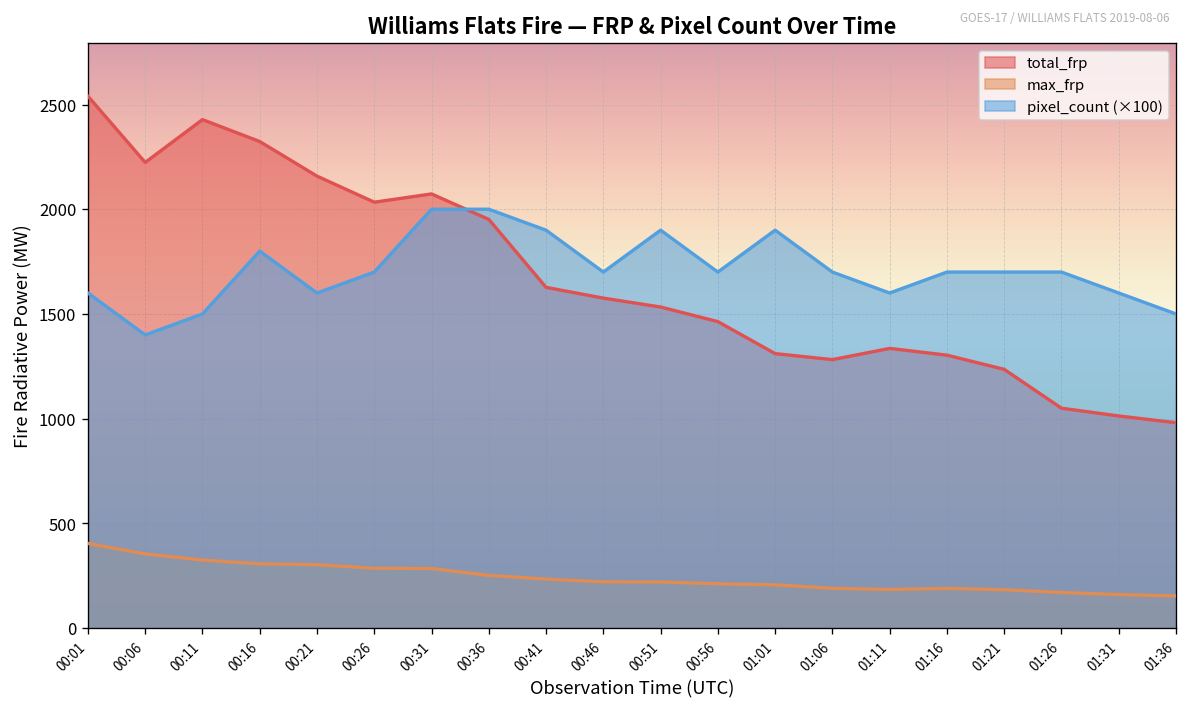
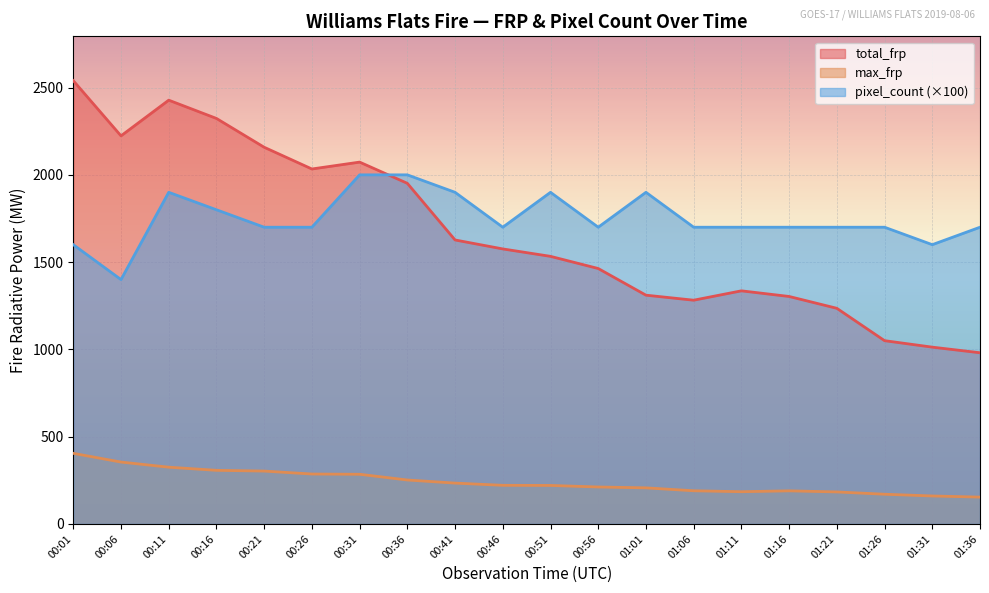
  {
    "pixel_count (×100)": {
      "00:01": 1600,
      "00:06": 1400,
-     "00:11": 1500,
+     "00:11": 1900,
      "00:16": 1800,
-     "00:21": 1600,
+     "00:21": 1700,
      "00:26": 1700,
      "00:31": 2000,
      "00:36": 2000,
      "00:41": 1900,
      "00:46": 1700,
      "00:51": 1900,
      "00:56": 1700,
      "01:01": 1900,
      "01:06": 1700,
-     "01:11": 1600,
+     "01:11": 1700,
      "01:16": 1700,
      "01:21": 1700,
      "01:26": 1700,
      "01:31": 1600,
-     "01:36": 1500
+     "01:36": 1700
    }
  }
